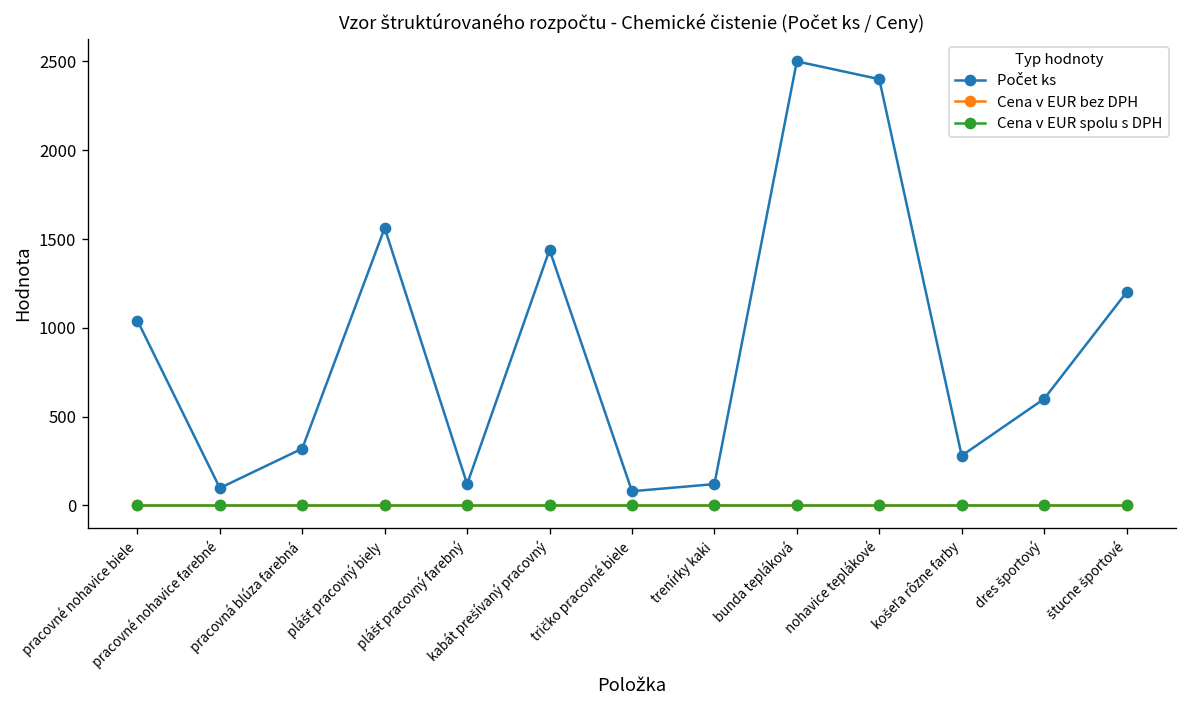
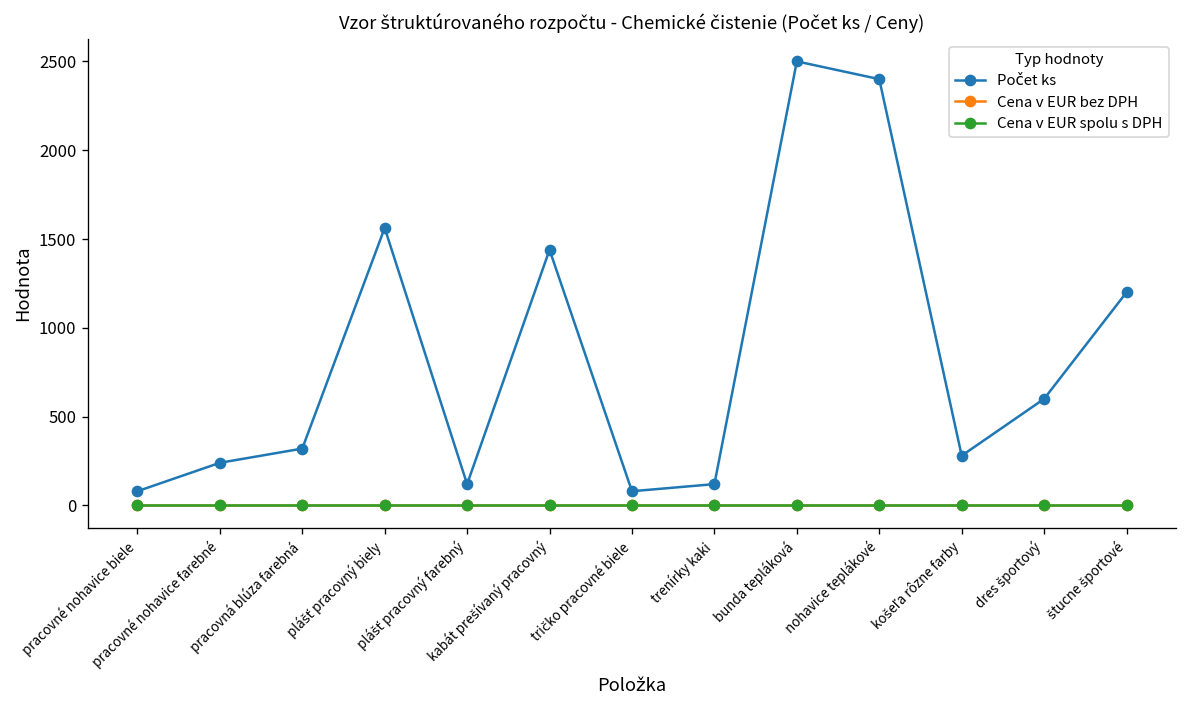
  {
    "Počet ks": {
-     "pracovné nohavice biele": 1040,
-     "pracovné nohavice farebné": 100,
+     "pracovné nohavice biele": 80,
+     "pracovné nohavice farebné": 240,
      "pracovná blúza farebná": 320,
      "plášť pracovný biely": 1560,
      "plášť pracovný farebný": 120,
      "kabát prešívaný pracovný": 1440,
      "tričko pracovné biele": 80,
      "trenírky kaki": 120,
      "bunda tepláková": 2500,
      "nohavice teplákové": 2400,
      "košeľa rôzne farby": 280,
      "dres športový": 600,
      "štucne športové": 1200
    },
    "Cena v EUR spolu s DPH": {
      "pracovné nohavice biele": 0,
      "pracovné nohavice farebné": 0,
      "pracovná blúza farebná": 0,
      "plášť pracovný biely": 0,
      "plášť pracovný farebný": 0,
      "kabát prešívaný pracovný": 0,
      "tričko pracovné biele": 0,
      "trenírky kaki": 0,
      "bunda tepláková": 0,
      "nohavice teplákové": 0,
      "košeľa rôzne farby": 0,
      "dres športový": 0,
      "štucne športové": 0
    }
  }
